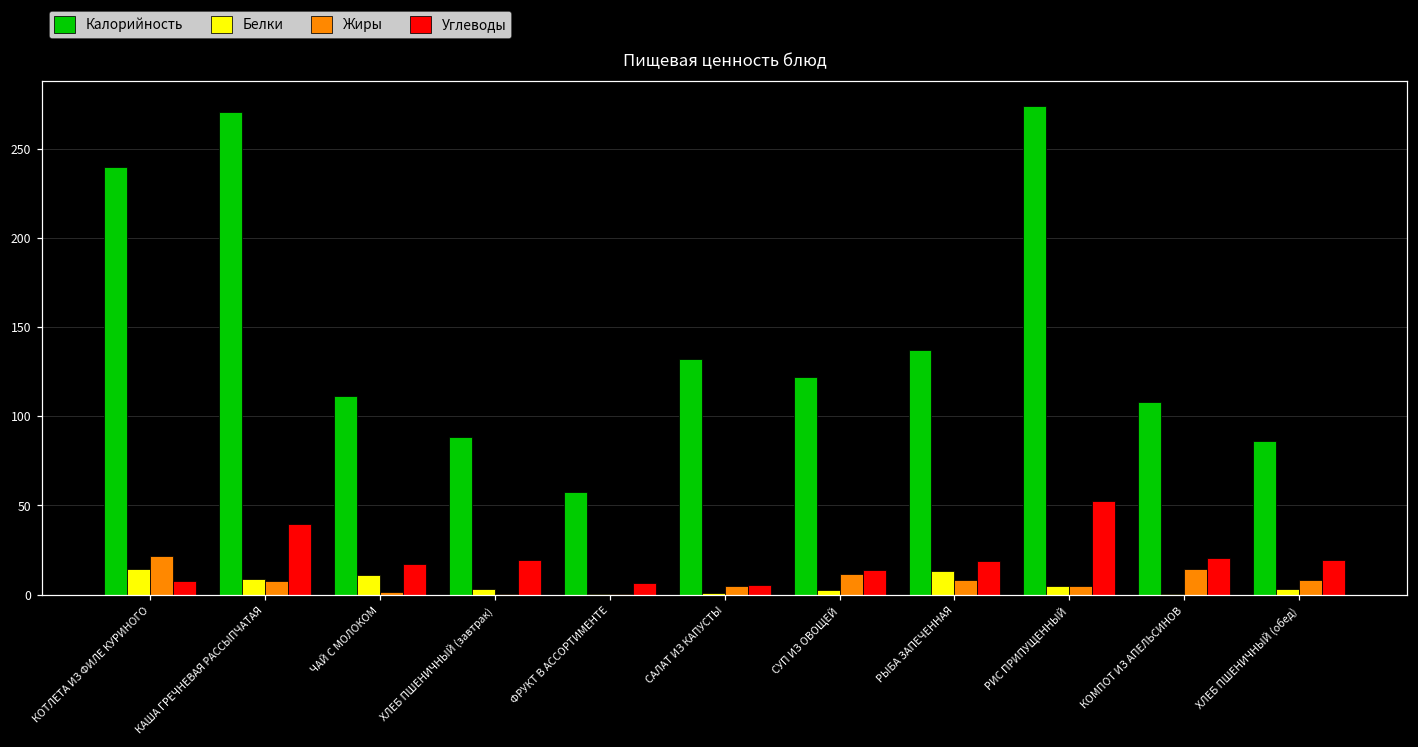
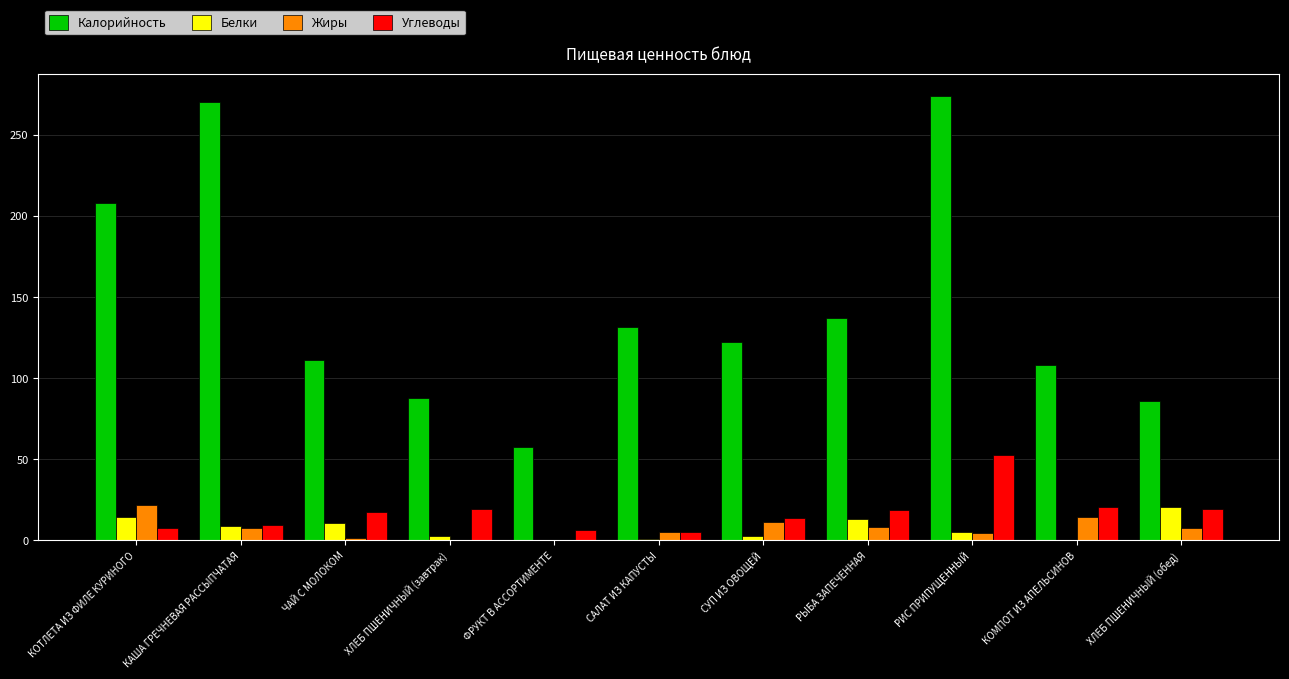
  {
    "Калорийность": {
-     "КОТЛЕТА ИЗ ФИЛЕ КУРИНОГО": 240,
+     "КОТЛЕТА ИЗ ФИЛЕ КУРИНОГО": 208,
      "КАША ГРЕЧНЕВАЯ РАССЫПЧАТАЯ": 271,
      "ЧАЙ С МОЛОКОМ": 111,
      "ХЛЕБ ПШЕНИЧНЫЙ (завтрак)": 88,
      "ФРУКТ В АССОРТИМЕНТЕ": 58,
      "САЛАТ ИЗ КАПУСТЫ": 132,
      "СУП ИЗ ОВОЩЕЙ": 122,
      "РЫБА ЗАПЕЧЕННАЯ": 137,
      "РИС ПРИПУЩЕННЫЙ": 274,
      "КОМПОТ ИЗ АПЕЛЬСИНОВ": 108,
      "ХЛЕБ ПШЕНИЧНЫЙ (обед)": 86
    },
    "Белки": {
      "КОТЛЕТА ИЗ ФИЛЕ КУРИНОГО": 14,
      "КАША ГРЕЧНЕВАЯ РАССЫПЧАТАЯ": 9,
      "ЧАЙ С МОЛОКОМ": 11,
      "ХЛЕБ ПШЕНИЧНЫЙ (завтрак)": 3,
      "СУП ИЗ ОВОЩЕЙ": 3,
      "РЫБА ЗАПЕЧЕННАЯ": 13,
      "РИС ПРИПУЩЕННЫЙ": 5,
-     "ХЛЕБ ПШЕНИЧНЫЙ (обед)": 3
+     "ХЛЕБ ПШЕНИЧНЫЙ (обед)": 20
    },
    "Жиры": {
      "КОТЛЕТА ИЗ ФИЛЕ КУРИНОГО": 22,
      "КАША ГРЕЧНЕВАЯ РАССЫПЧАТАЯ": 8,
      "САЛАТ ИЗ КАПУСТЫ": 5,
      "СУП ИЗ ОВОЩЕЙ": 11,
      "РЫБА ЗАПЕЧЕННАЯ": 8,
      "РИС ПРИПУЩЕННЫЙ": 5,
      "КОМПОТ ИЗ АПЕЛЬСИНОВ": 14,
      "ХЛЕБ ПШЕНИЧНЫЙ (обед)": 8
    },
    "Углеводы": {
      "КОТЛЕТА ИЗ ФИЛЕ КУРИНОГО": 8,
-     "КАША ГРЕЧНЕВАЯ РАССЫПЧАТАЯ": 39,
+     "КАША ГРЕЧНЕВАЯ РАССЫПЧАТАЯ": 10,
      "ЧАЙ С МОЛОКОМ": 17,
      "ХЛЕБ ПШЕНИЧНЫЙ (завтрак)": 20,
      "ФРУКТ В АССОРТИМЕНТЕ": 7,
      "САЛАТ ИЗ КАПУСТЫ": 5,
      "СУП ИЗ ОВОЩЕЙ": 14,
      "РЫБА ЗАПЕЧЕННАЯ": 19,
      "РИС ПРИПУЩЕННЫЙ": 53,
      "КОМПОТ ИЗ АПЕЛЬСИНОВ": 20,
      "ХЛЕБ ПШЕНИЧНЫЙ (обед)": 20
    }
  }
